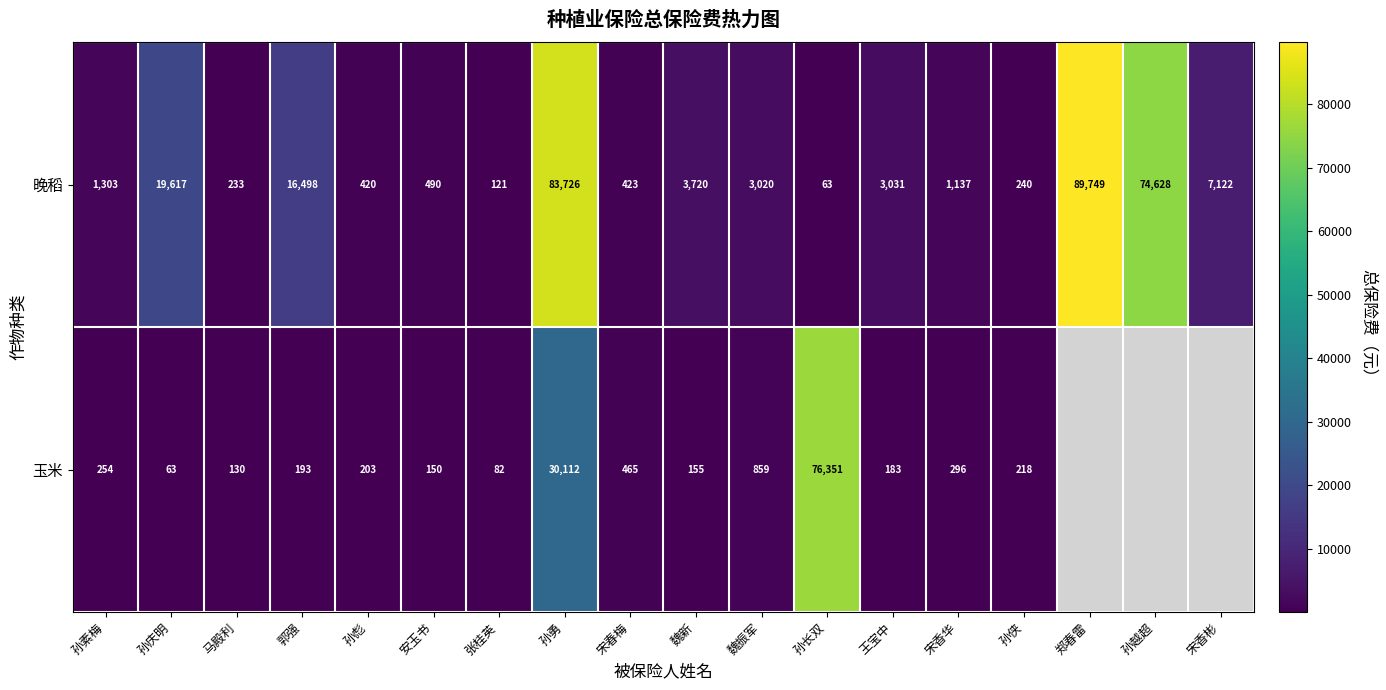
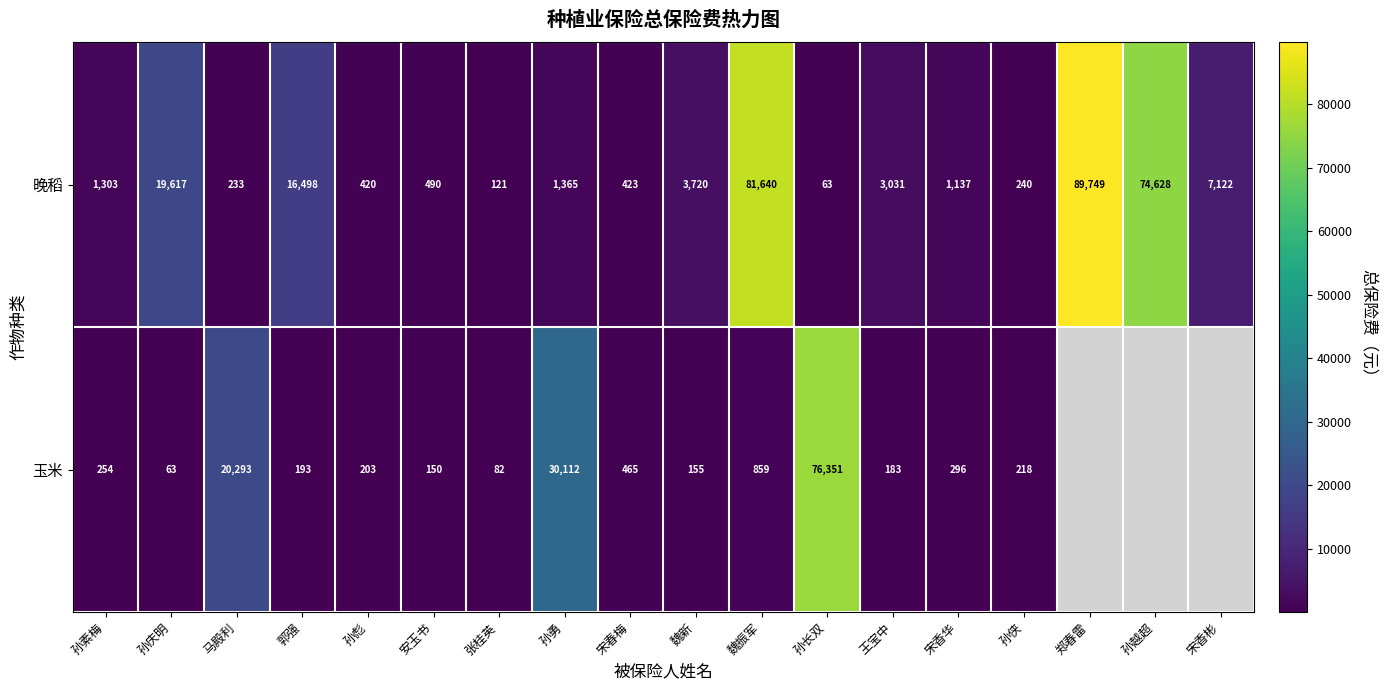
  {
    "晚稻": {
      "孙素梅": "1,303",
      "孙庆明": "19,617",
      "马殿利": "233",
      "郭强": "16,498",
      "孙彪": "420",
      "安玉书": "490",
      "张桂英": "121",
-     "孙勇": "83,726",
+     "孙勇": "1,365",
      "宋春梅": "423",
      "魏新": "3,720",
-     "魏振军": "3,020",
+     "魏振军": "81,640",
      "孙长双": "63",
      "王宝中": "3,031",
      "宋香华": "1,137",
      "孙侠": "240",
      "郑春雷": "89,749",
      "孙越超": "74,628",
      "宋香彬": "7,122"
    },
    "玉米": {
      "孙素梅": "254",
      "孙庆明": "63",
-     "马殿利": "130",
+     "马殿利": "20,293",
      "郭强": "193",
      "孙彪": "203",
      "安玉书": "150",
      "张桂英": "82",
      "孙勇": "30,112",
      "宋春梅": "465",
      "魏新": "155",
      "魏振军": "859",
      "孙长双": "76,351",
      "王宝中": "183",
      "宋香华": "296",
      "孙侠": "218"
    }
  }
